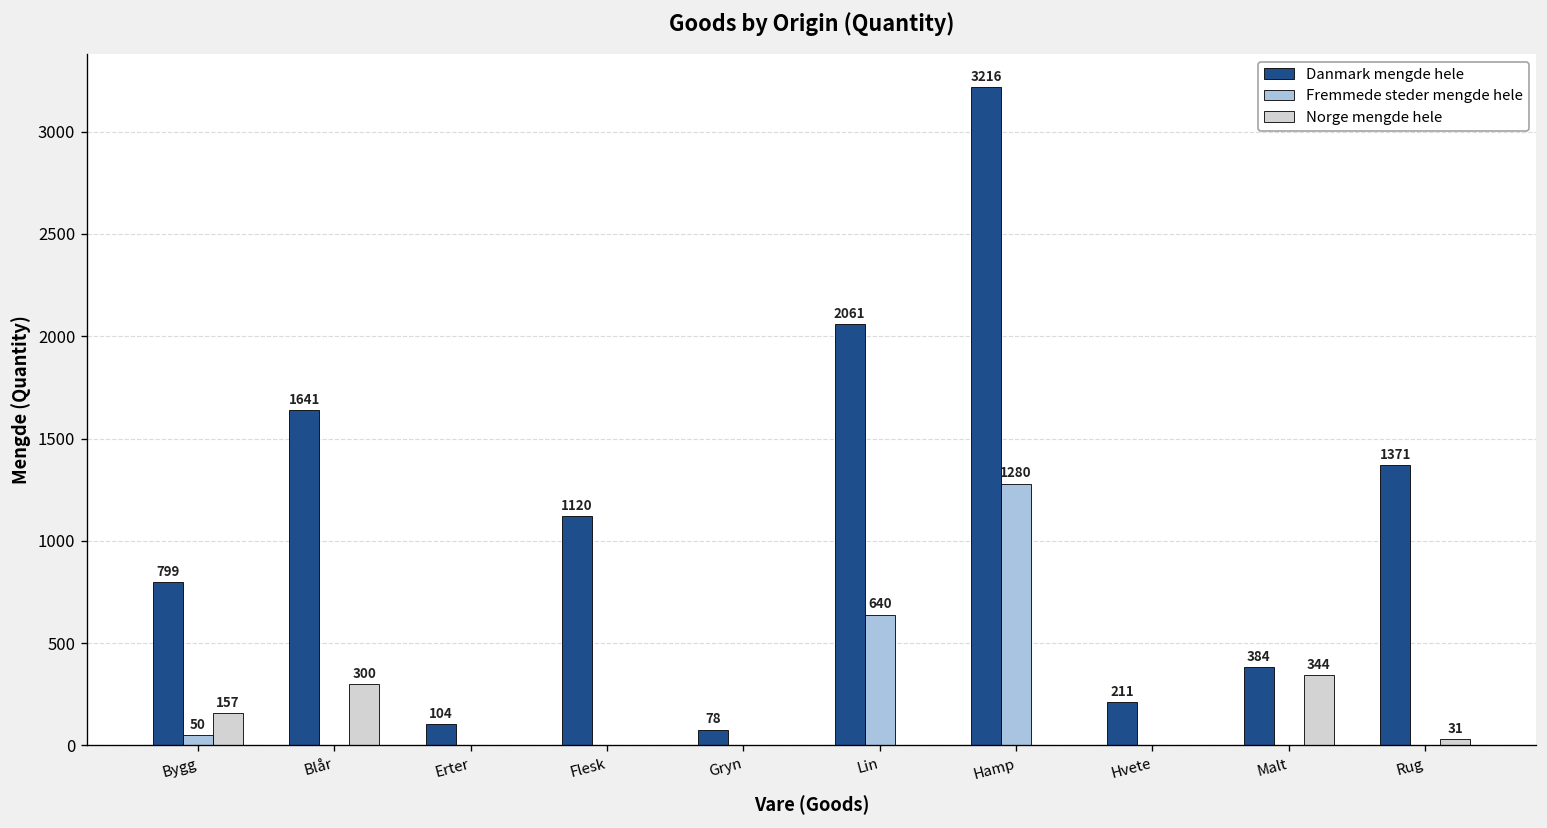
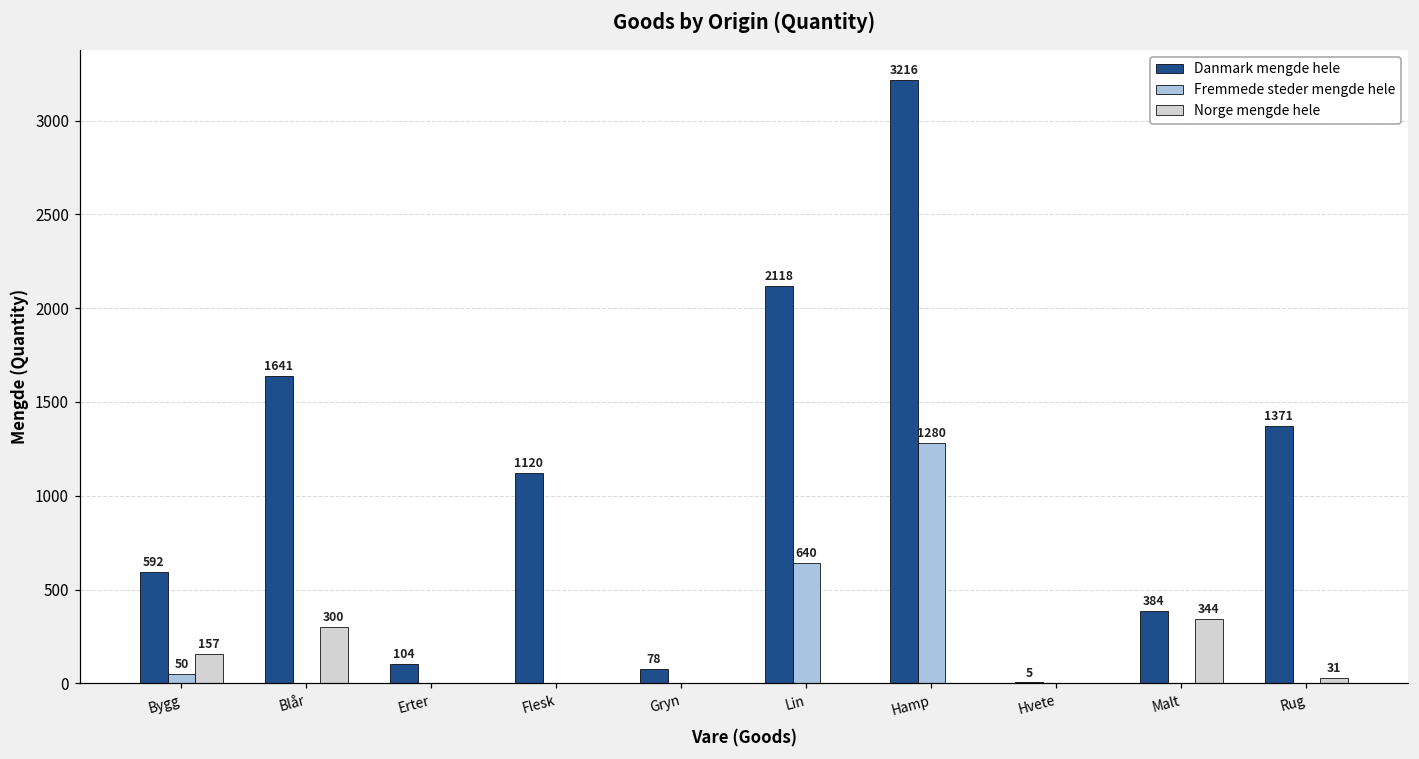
  {
    "Danmark mengde hele": {
-     "Bygg": 799,
+     "Bygg": 592,
      "Blår": 1641,
      "Erter": 104,
      "Flesk": 1120,
      "Gryn": 78,
-     "Lin": 2061,
+     "Lin": 2118,
      "Hamp": 3216,
-     "Hvete": 211,
+     "Hvete": 5,
      "Malt": 384,
      "Rug": 1371
    }
  }
